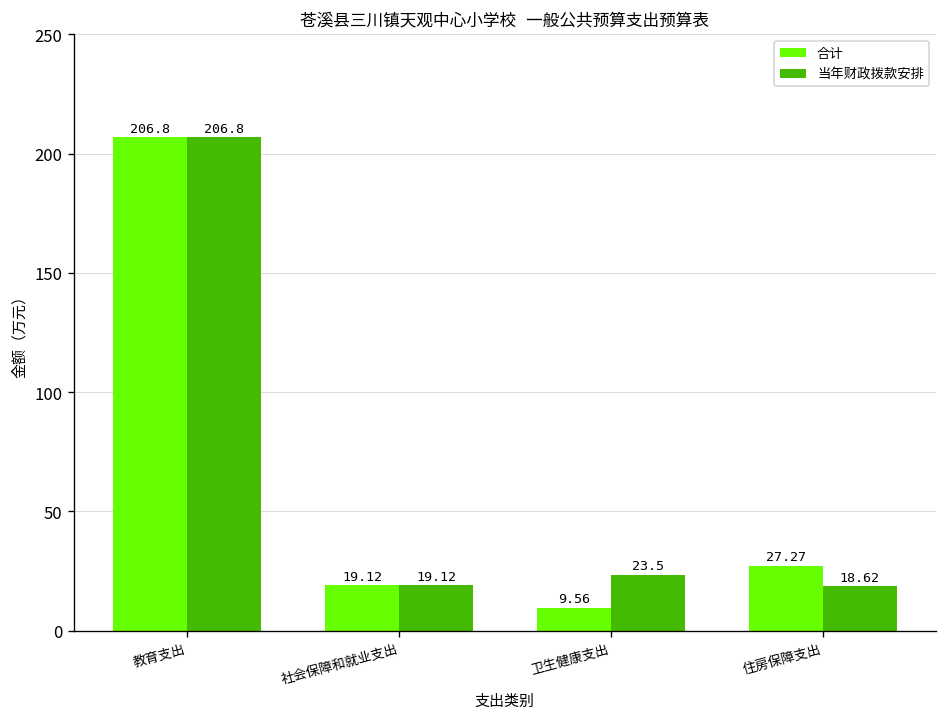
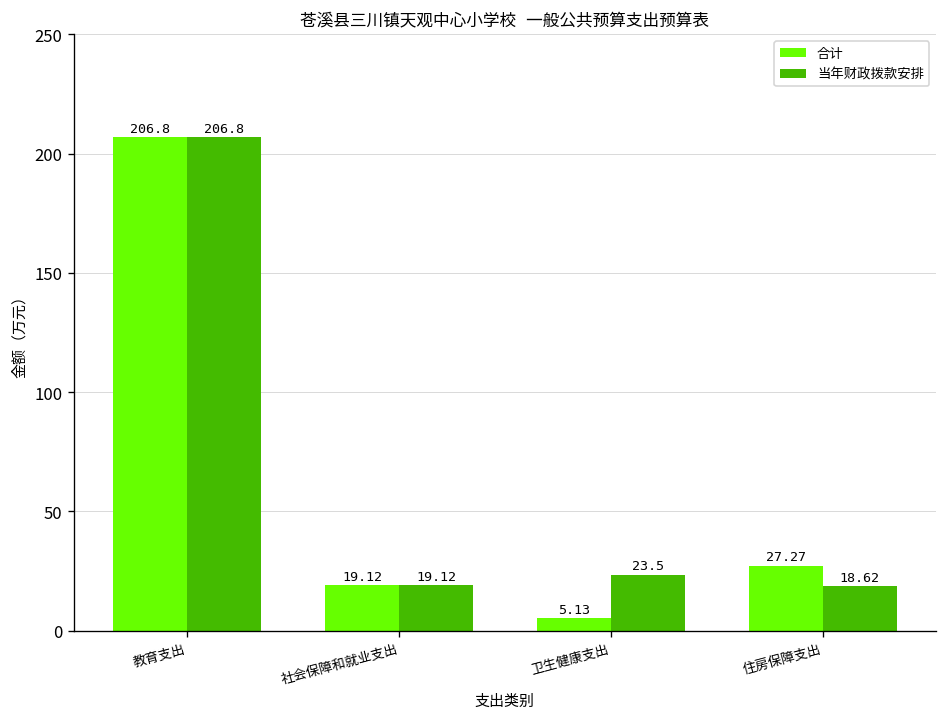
  {
    "合计": {
      "教育支出": 206.8,
      "社会保障和就业支出": 19.12,
-     "卫生健康支出": 9.56,
+     "卫生健康支出": 5.13,
      "住房保障支出": 27.27
    },
    "当年财政拨款安排": {
      "教育支出": 206.8,
      "社会保障和就业支出": 19.12,
      "卫生健康支出": 23.5,
      "住房保障支出": 18.62
    }
  }
